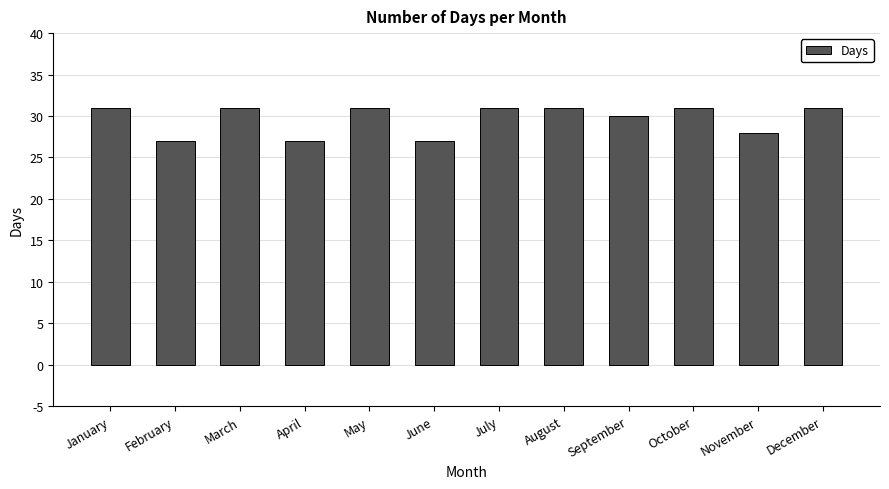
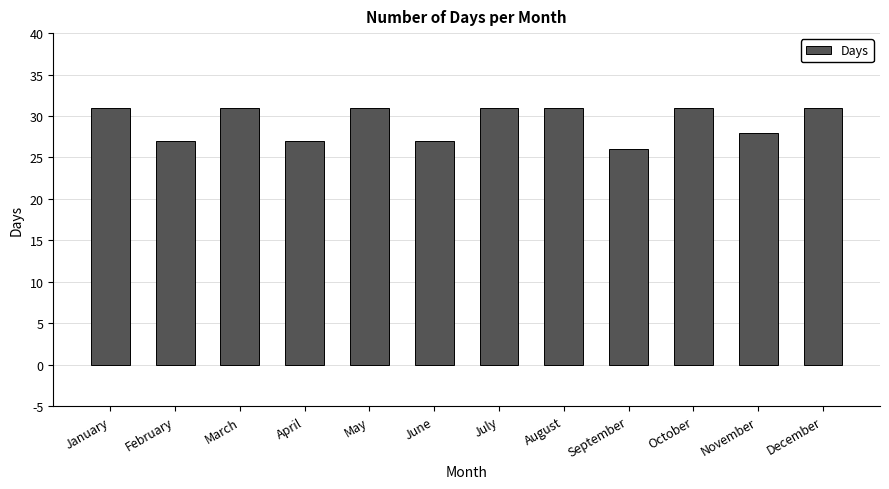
  {
    "January": 31,
    "February": 27,
    "March": 31,
    "April": 27,
    "May": 31,
    "June": 27,
    "July": 31,
    "August": 31,
-   "September": 30,
+   "September": 26,
    "October": 31,
    "November": 28,
    "December": 31
  }
